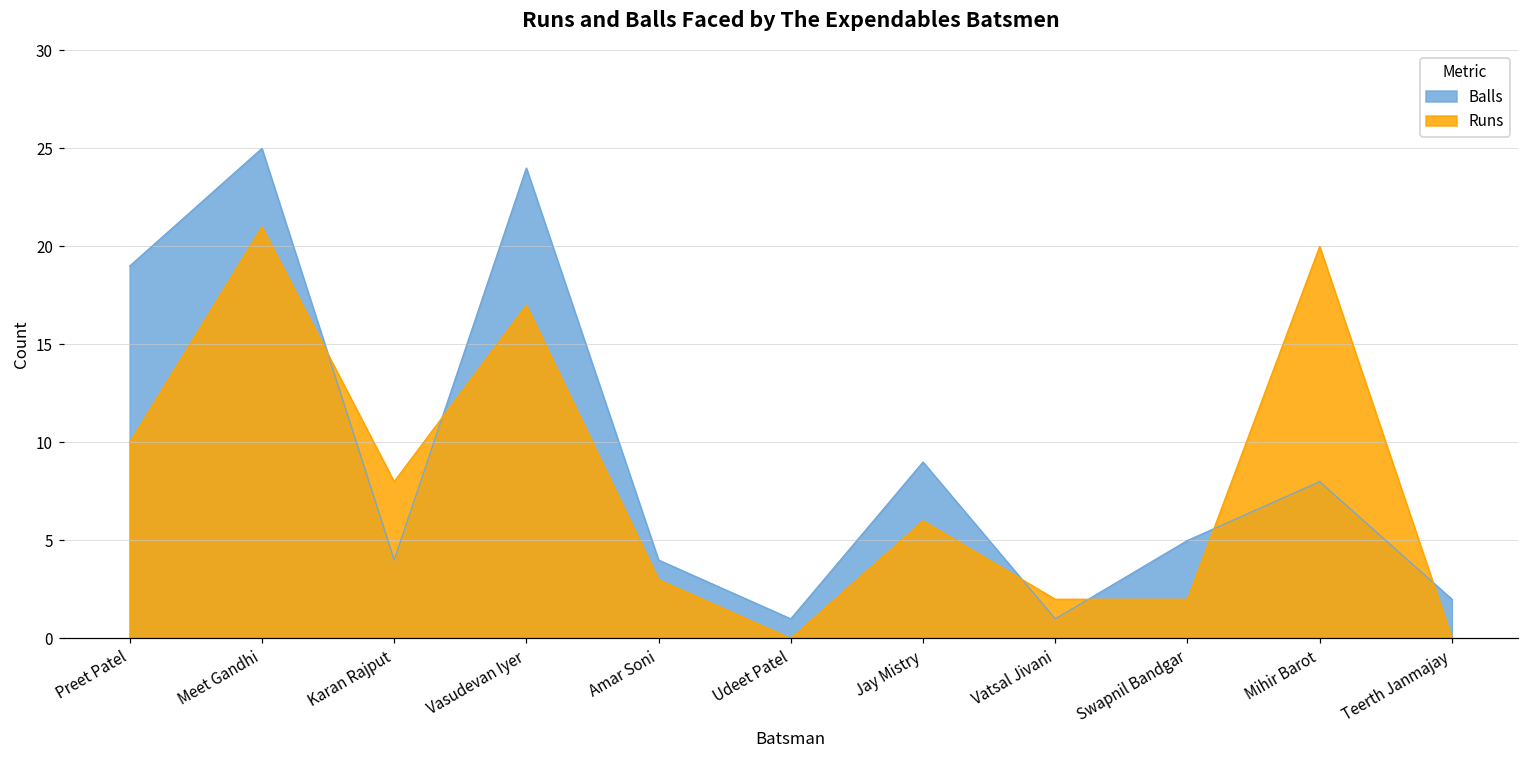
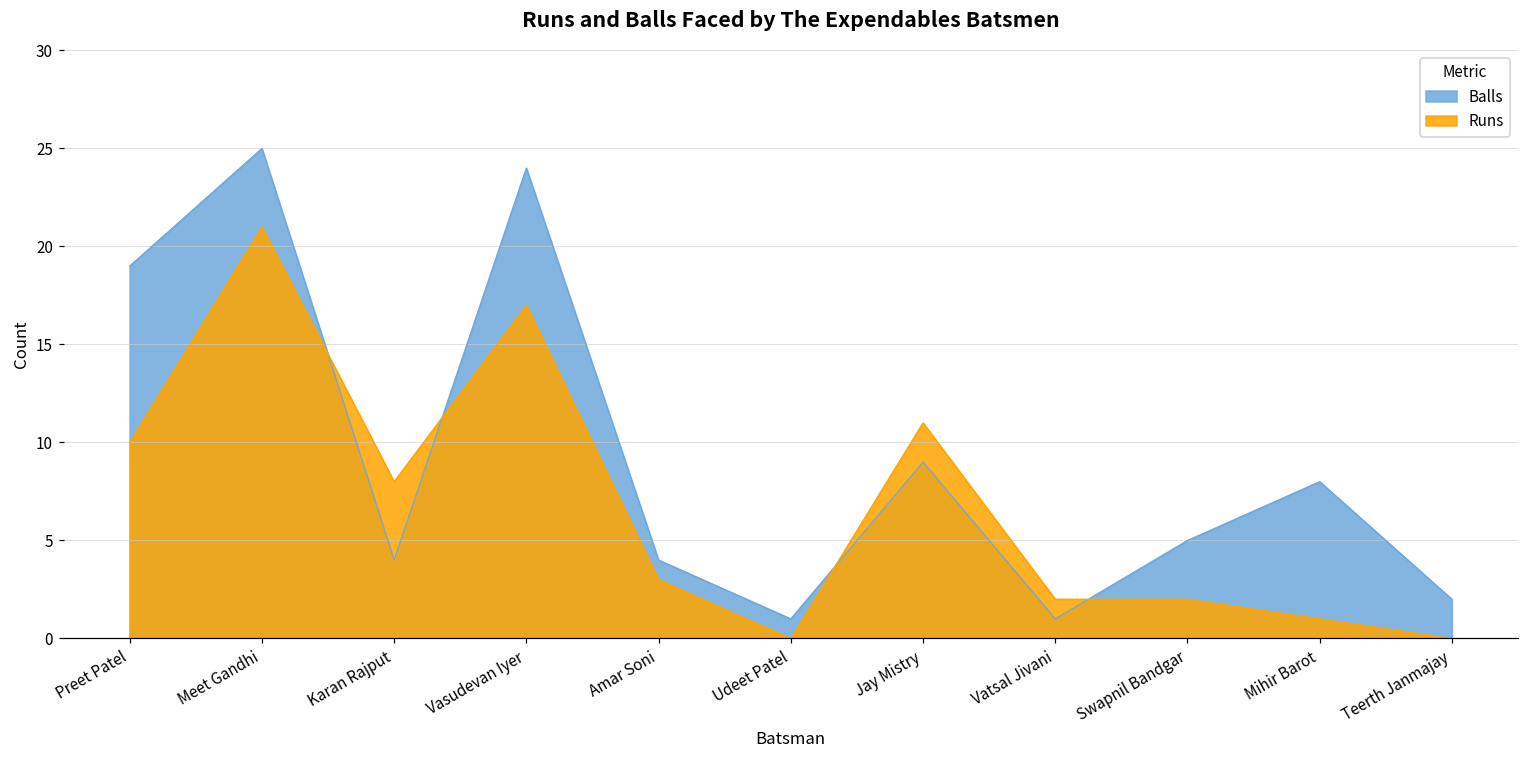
  {
    "Balls": {
      "Preet Patel": 19,
      "Meet Gandhi": 25,
      "Karan Rajput": 4,
      "Vasudevan Iyer": 24,
      "Amar Soni": 4,
      "Udeet Patel": 1,
      "Jay Mistry": 9,
      "Vatsal Jivani": 1,
      "Swapnil Bandgar": 5,
      "Mihir Barot": 8,
      "Teerth Janmajay": 2
    },
    "Runs": {
      "Preet Patel": 10,
      "Meet Gandhi": 21,
      "Karan Rajput": 8,
      "Vasudevan Iyer": 17,
      "Amar Soni": 3,
      "Udeet Patel": 0,
-     "Jay Mistry": 6,
+     "Jay Mistry": 11,
      "Vatsal Jivani": 2,
      "Swapnil Bandgar": 2,
-     "Mihir Barot": 20,
+     "Mihir Barot": 1,
      "Teerth Janmajay": 0
    }
  }
